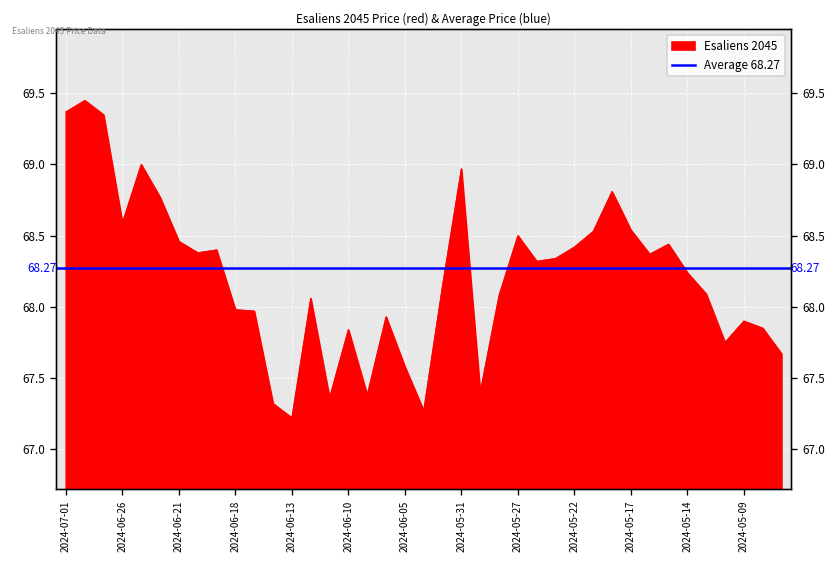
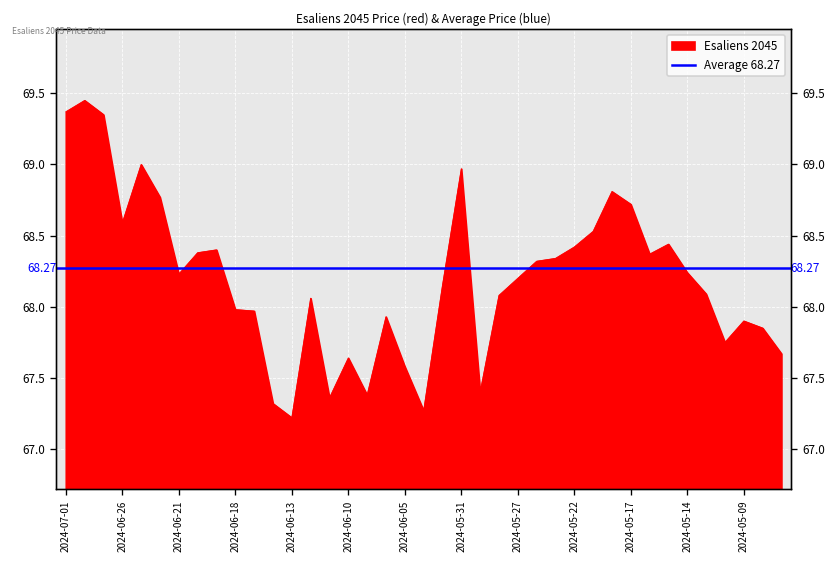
  {
    "2024-07-01": 69.37,
    "2024-06-26": 68.59,
-   "2024-06-21": 68.46,
+   "2024-06-21": 68.23,
    "2024-06-18": 67.98,
    "2024-06-13": 67.22,
-   "2024-06-10": 67.84,
+   "2024-06-10": 67.64,
    "2024-06-05": 67.58,
    "2024-05-31": 68.97,
-   "2024-05-27": 68.5,
+   "2024-05-27": 68.2,
    "2024-05-22": 68.42,
-   "2024-05-17": 68.54,
+   "2024-05-17": 68.72,
    "2024-05-14": 68.24,
    "2024-05-09": 67.90
  }
